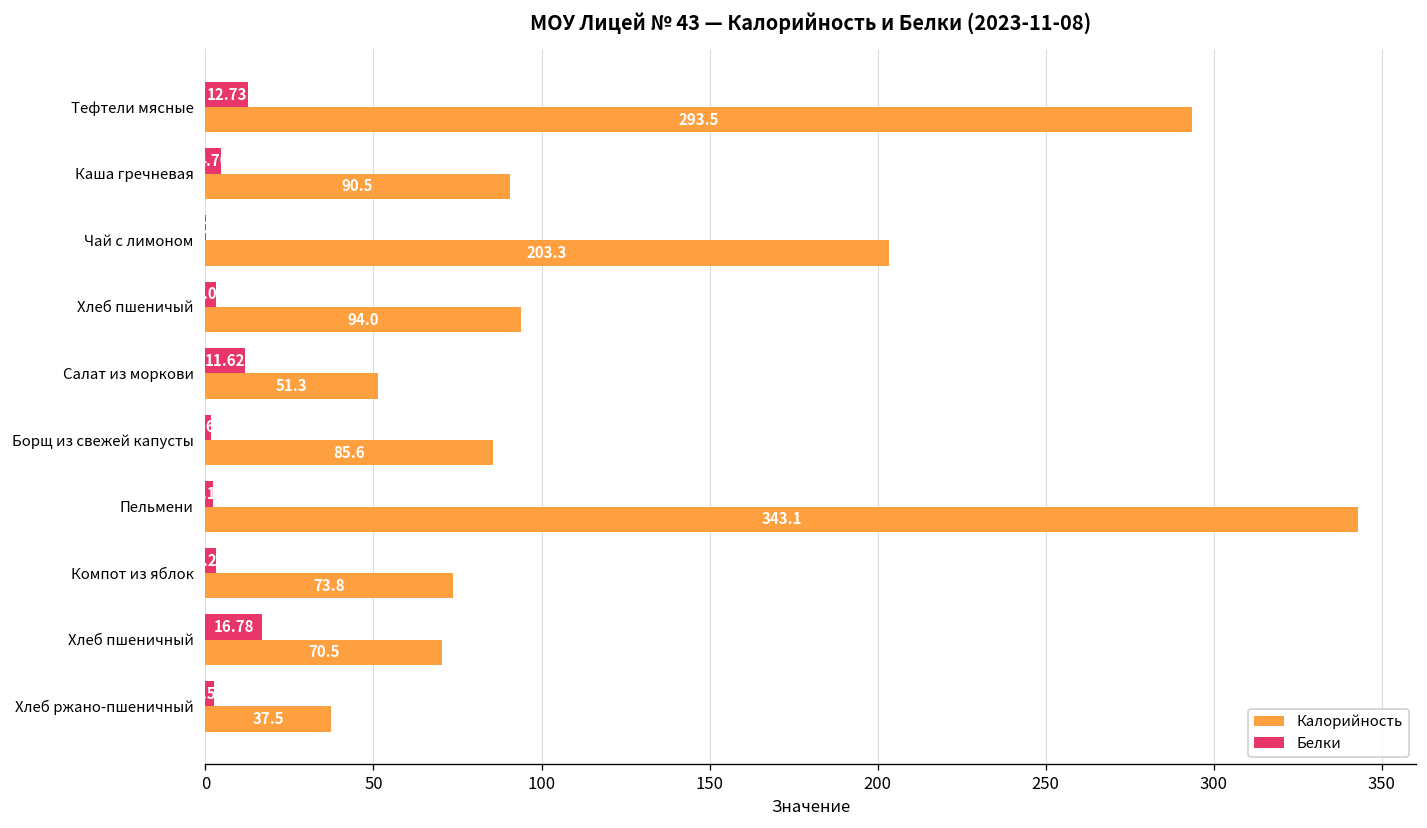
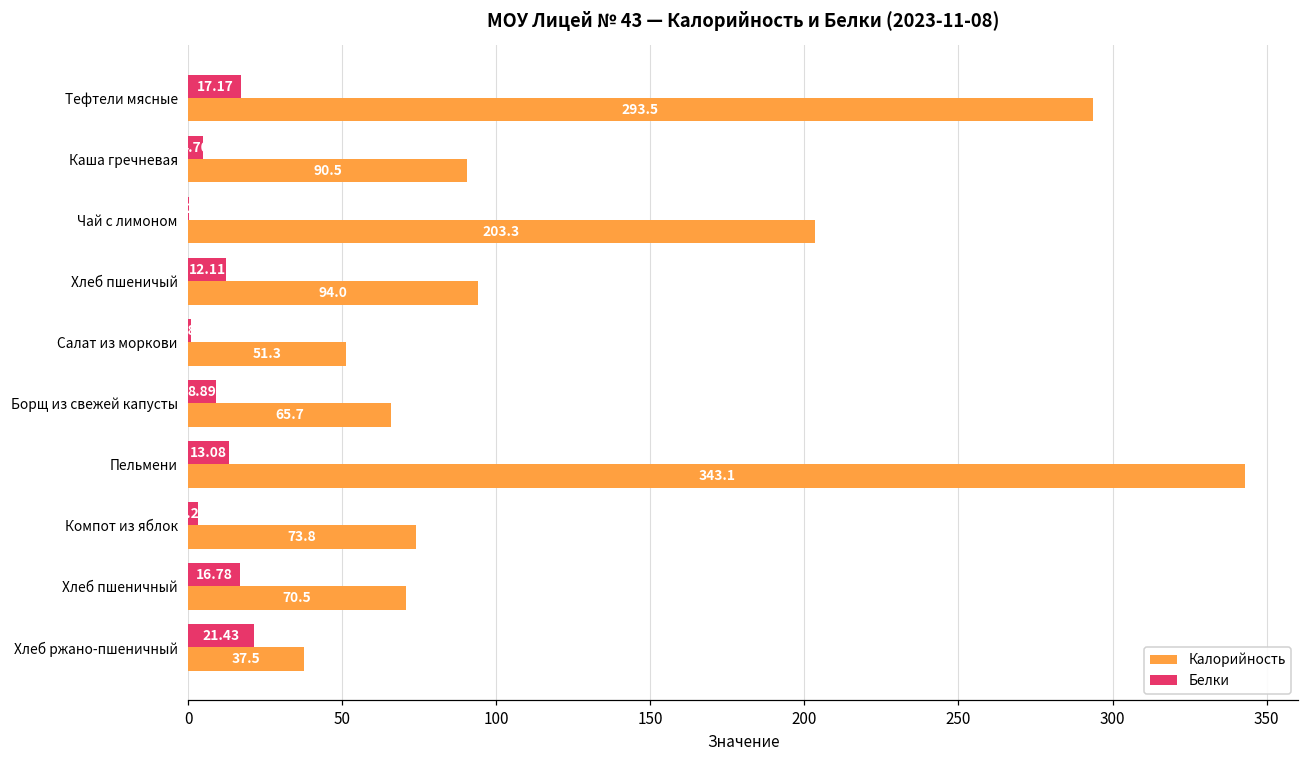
  {
    "Калорийность": {
      "Тефтели мясные": 293.5,
      "Каша гречневая": 90.5,
      "Чай с лимоном": 203.3,
      "Хлеб пшеничый": 94.0,
      "Салат из моркови": 51.3,
-     "Борщ из свежей капусты": 85.6,
+     "Борщ из свежей капусты": 65.7,
      "Пельмени": 343.1,
      "Компот из яблок": 73.8,
      "Хлеб пшеничный": 70.5,
      "Хлеб ржано-пшеничный": 37.5
    },
    "Белки": {
-     "Тефтели мясные": 12.73,
-     "Хлеб пшеничый": 3,
-     "Салат из моркови": 12,
-     "Борщ из свежей капусты": 2,
-     "Пельмени": 2,
+     "Тефтели мясные": 17.17,
+     "Хлеб пшеничый": 12,
+     "Салат из моркови": 1,
+     "Борщ из свежей капусты": 9,
+     "Пельмени": 13,
      "Хлеб пшеничный": 16.78,
-     "Хлеб ржано-пшеничный": 3
+     "Хлеб ржано-пшеничный": 21
    }
  }
